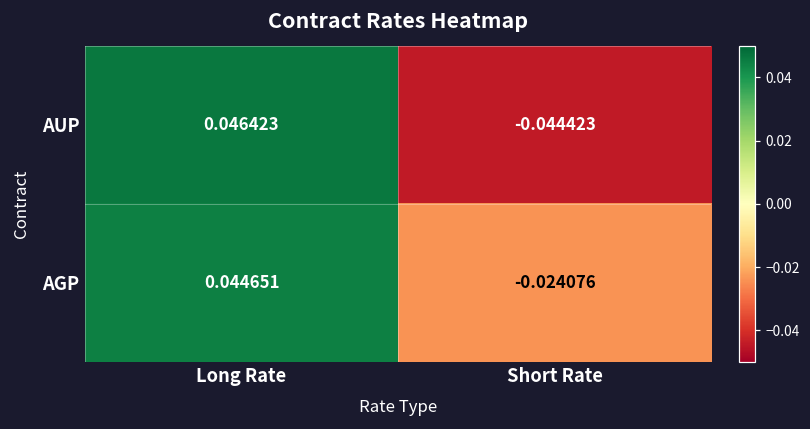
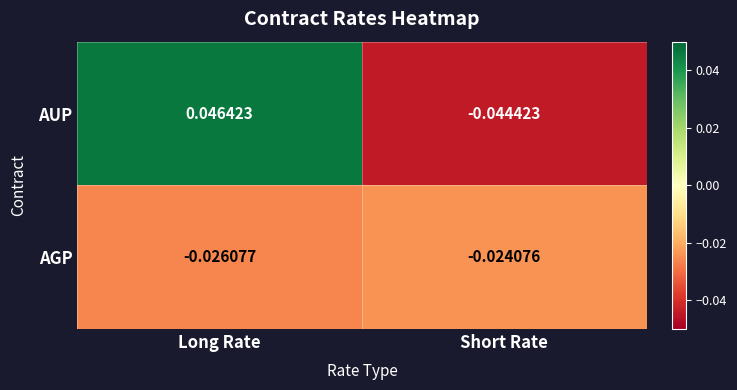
  {
    "AUP": {
      "Long Rate": 0.046423,
      "Short Rate": -0.044423
    },
    "AGP": {
-     "Long Rate": 0.044651,
+     "Long Rate": -0.026077,
      "Short Rate": -0.024076
    }
  }
